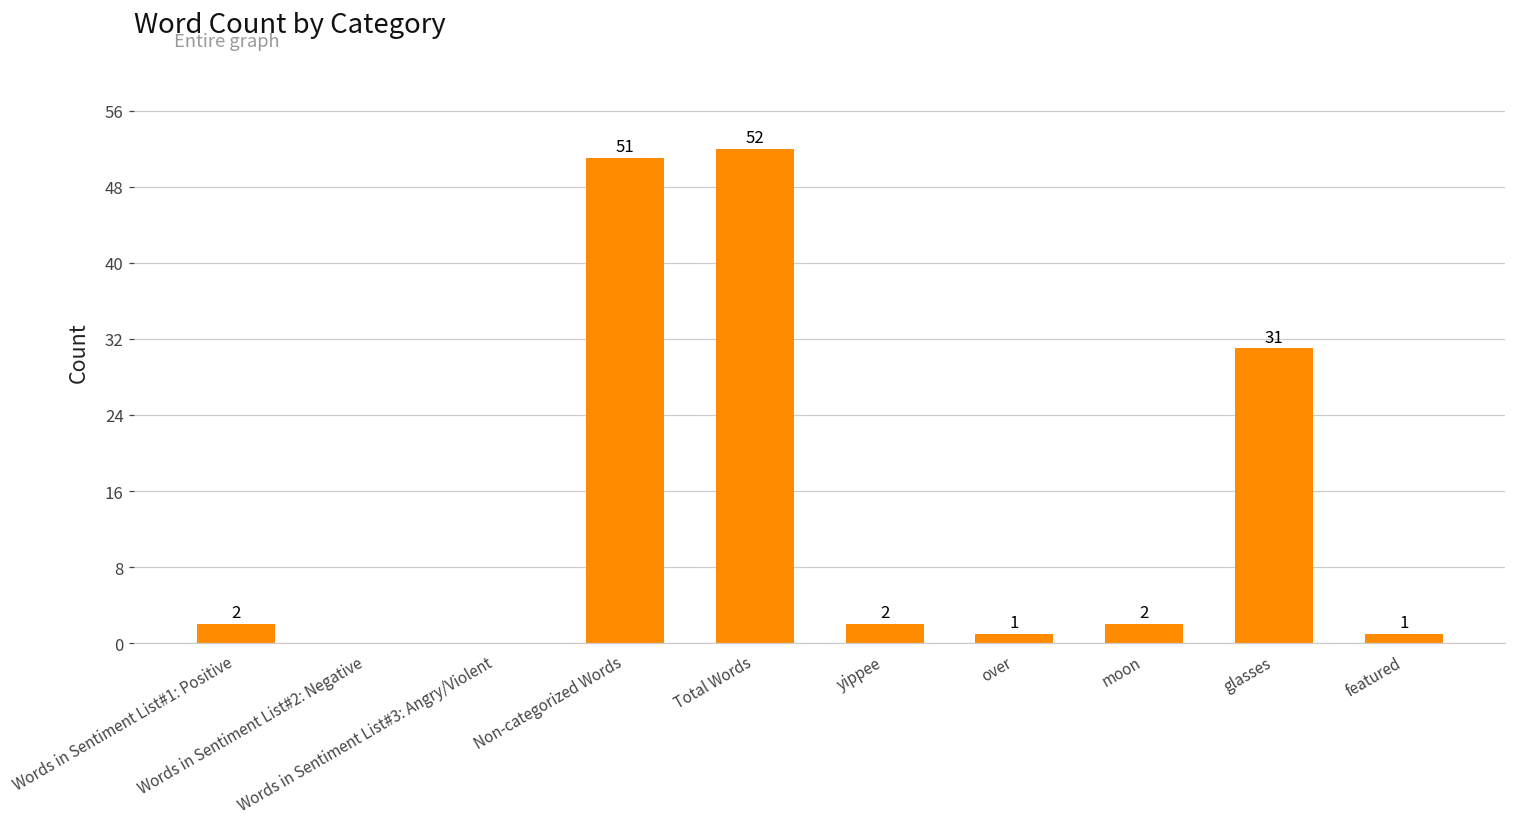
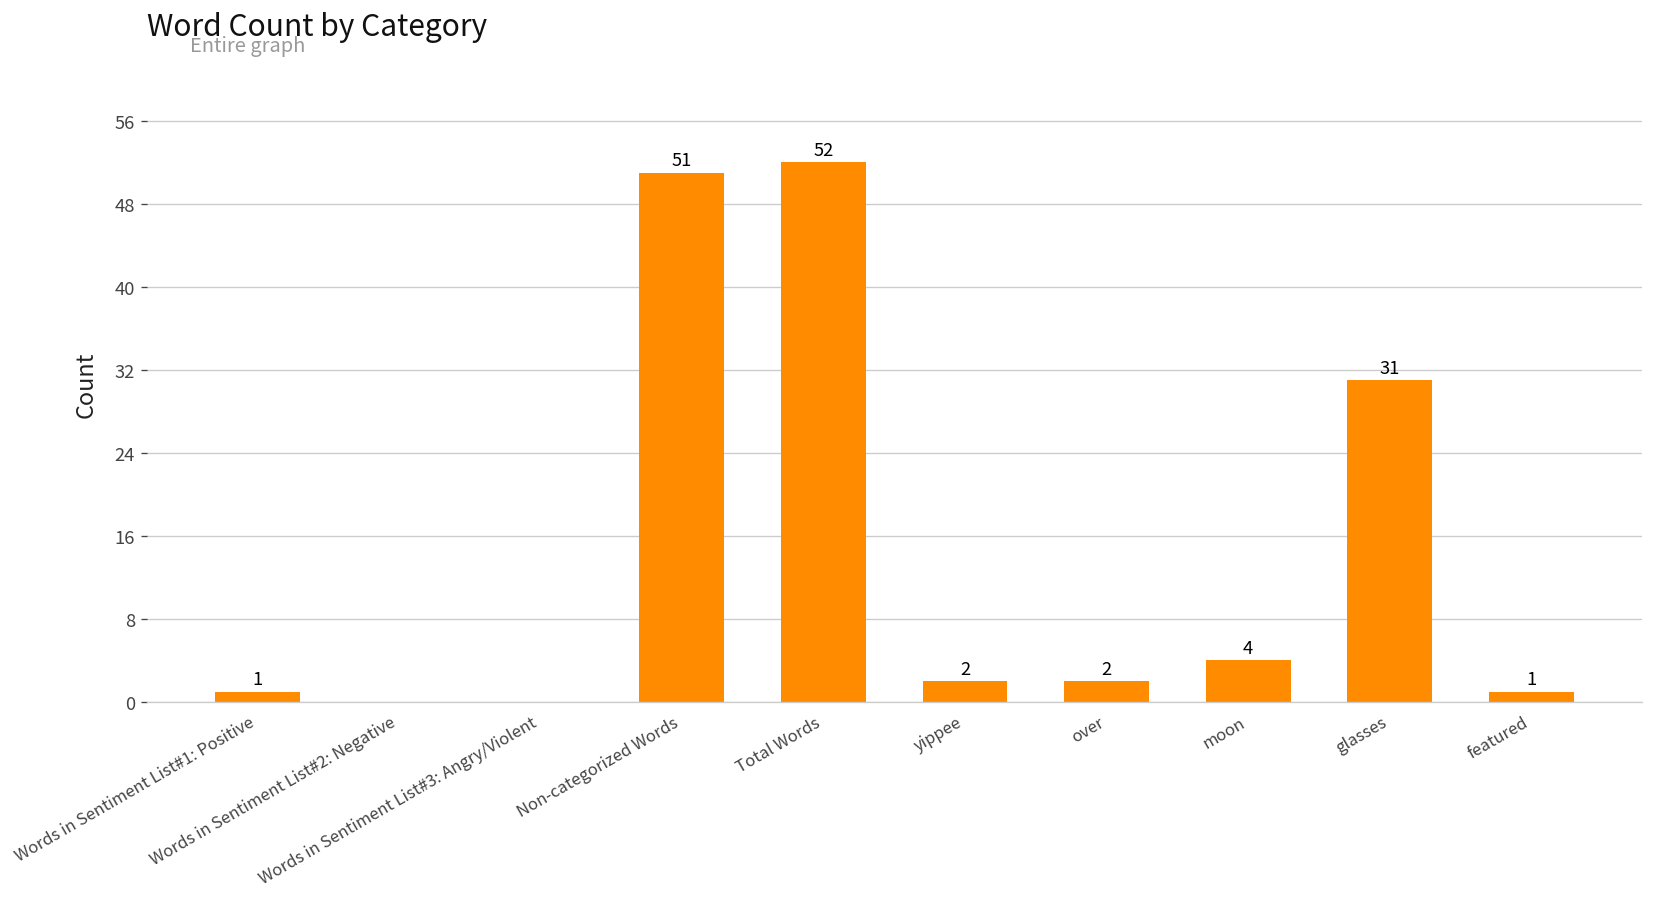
  {
-   "Words in Sentiment List#1: Positive": 2,
+   "Words in Sentiment List#1: Positive": 1,
    "Non-categorized Words": 51,
    "Total Words": 52,
    "yippee": 2,
-   "over": 1,
-   "moon": 2,
+   "over": 2,
+   "moon": 4,
    "glasses": 31,
    "featured": 1
  }
